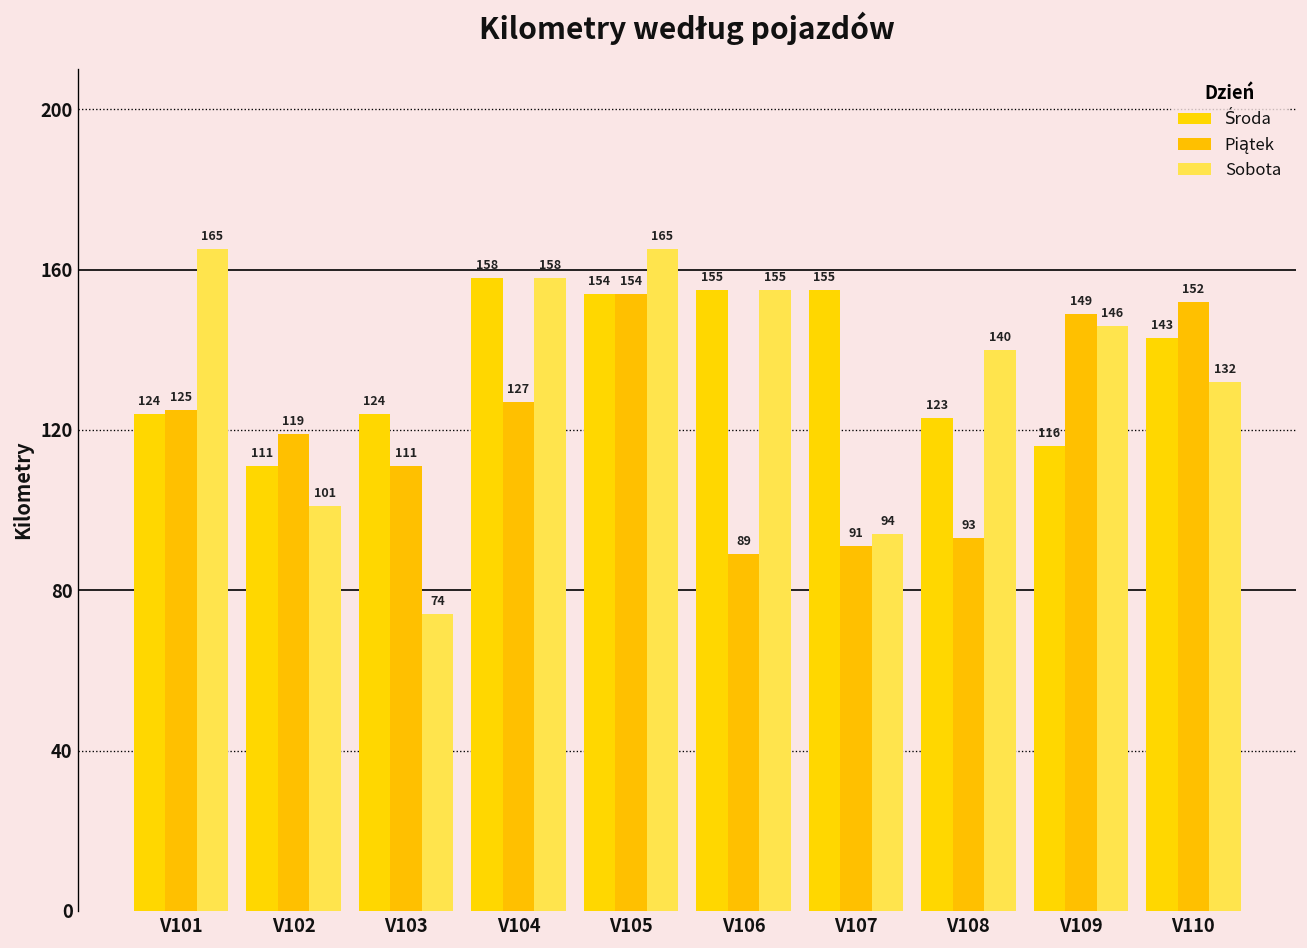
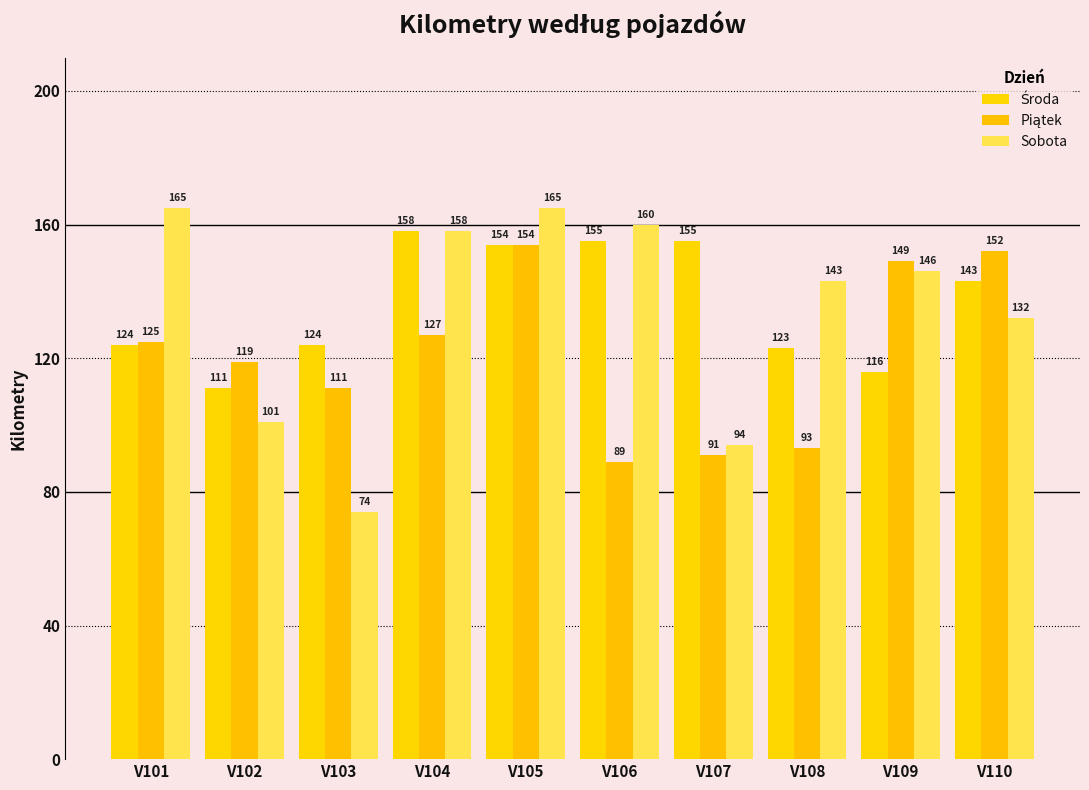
  {
    "Sobota": {
      "V101": 165,
      "V102": 101,
      "V103": 74,
      "V104": 158,
      "V105": 165,
-     "V106": 155,
+     "V106": 160,
      "V107": 94,
-     "V108": 140,
+     "V108": 143,
      "V109": 146,
      "V110": 132
    }
  }
